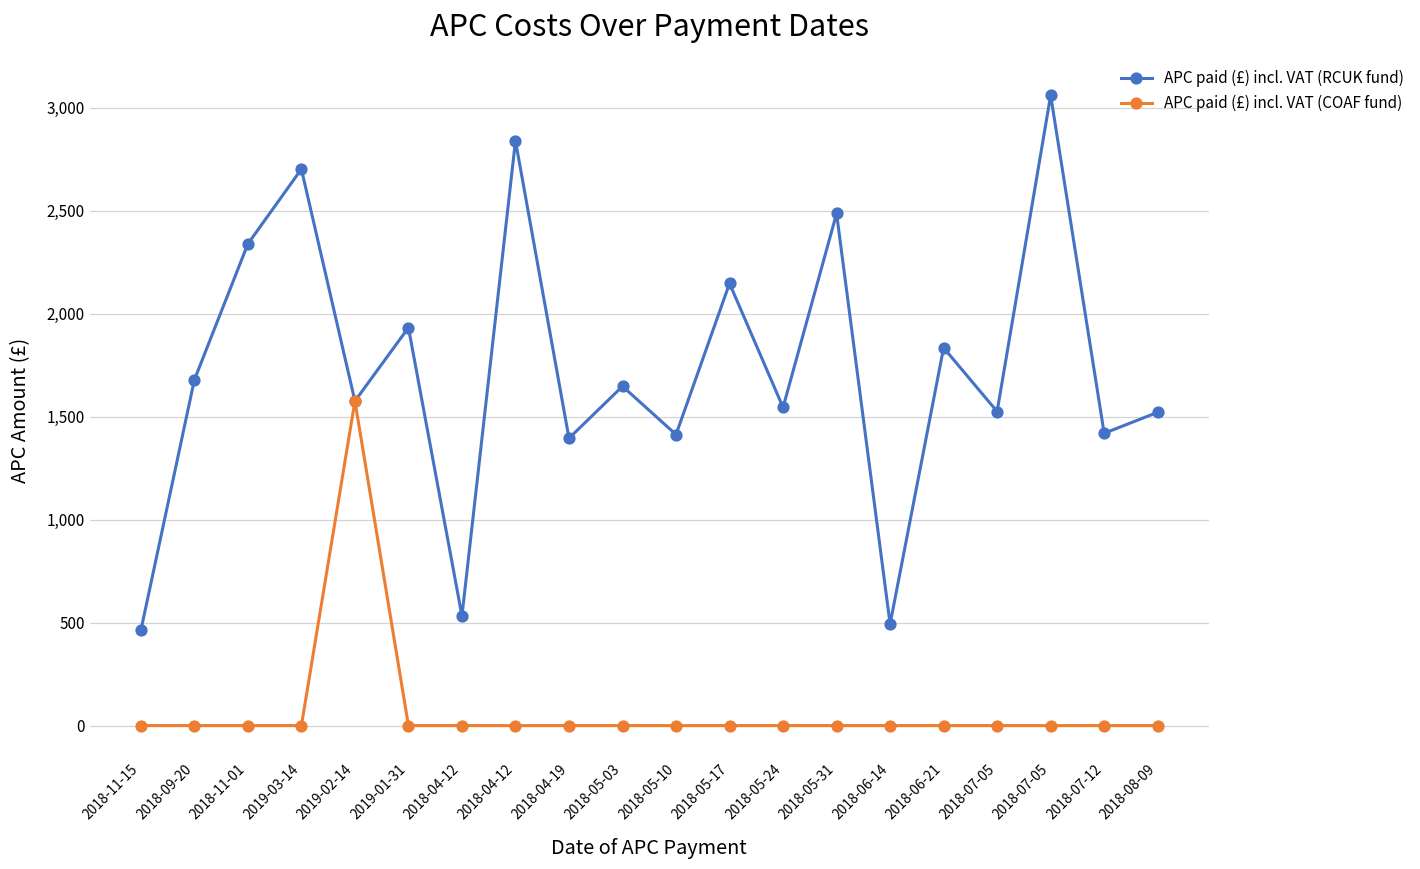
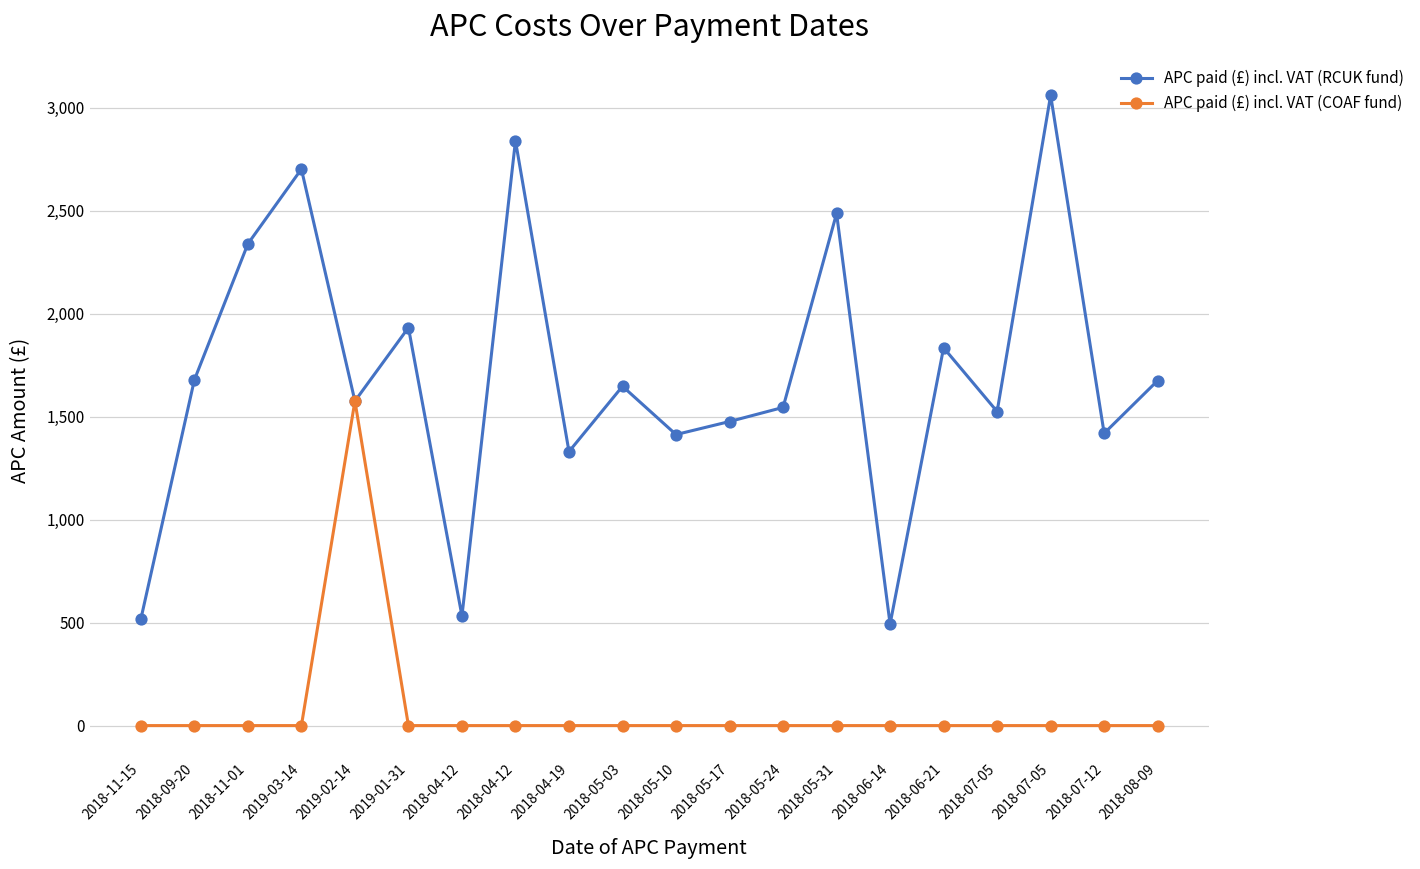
  {
    "APC paid (£) incl. VAT (RCUK fund)": {
-     "2018-11-15": "460",
+     "2018-11-15": "520",
      "2018-09-20": "1,680",
      "2018-11-01": "2,340",
      "2019-03-14": "2,700",
      "2019-01-31": "1,930",
-     "2018-04-19": "1,390",
+     "2018-04-19": "1,330",
      "2018-05-03": "1,650",
      "2018-05-10": "1,410",
-     "2018-05-17": "2,150",
+     "2018-05-17": "1,480",
      "2018-05-24": "1,540",
      "2018-05-31": "2,490",
      "2018-06-14": "490",
      "2018-06-21": "1,830",
      "2018-07-12": "1,420",
-     "2018-08-09": "1,520"
+     "2018-08-09": "1,670"
    },
    "APC paid (£) incl. VAT (COAF fund)": {
      "2018-11-15": "0",
      "2018-09-20": "0",
      "2018-11-01": "0",
      "2019-03-14": "0",
      "2019-01-31": "0",
      "2018-04-19": "0",
      "2018-05-03": "0",
      "2018-05-10": "0",
      "2018-05-17": "0",
      "2018-05-24": "0",
      "2018-05-31": "0",
      "2018-06-14": "0",
      "2018-06-21": "0",
      "2018-07-12": "0",
      "2018-08-09": "0"
    }
  }
